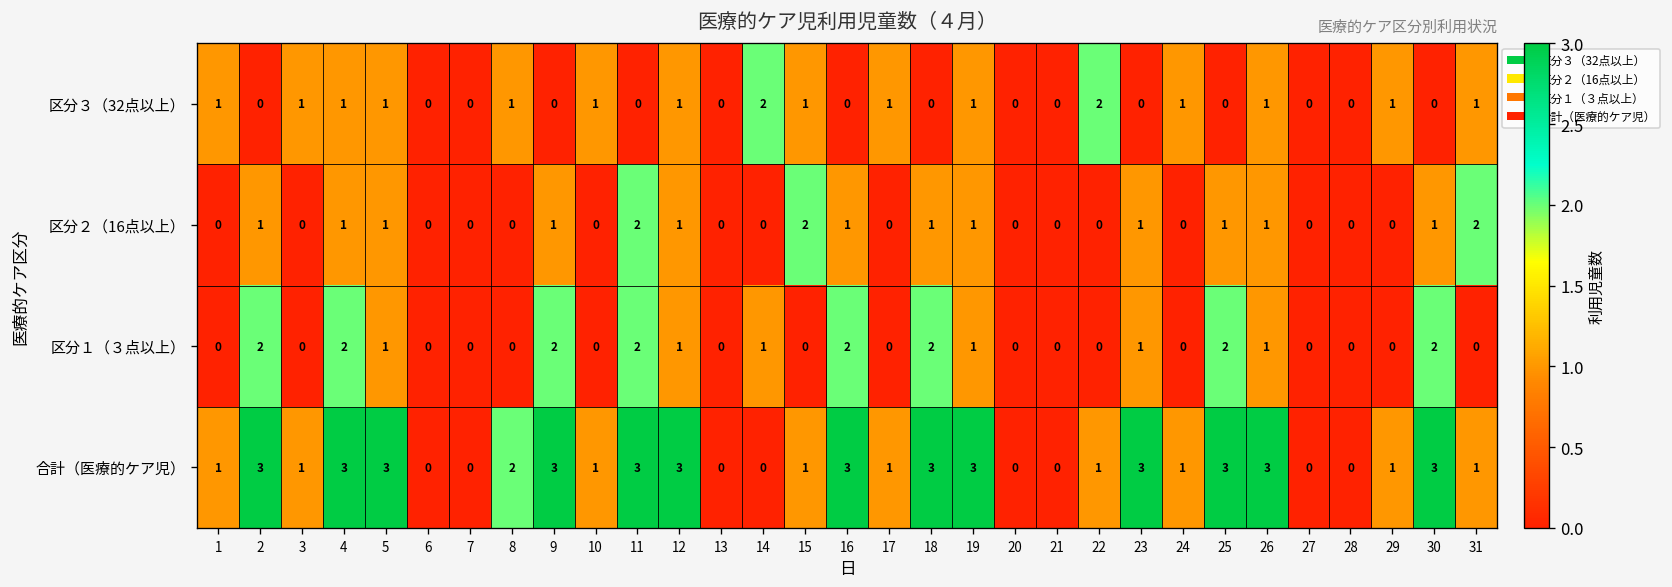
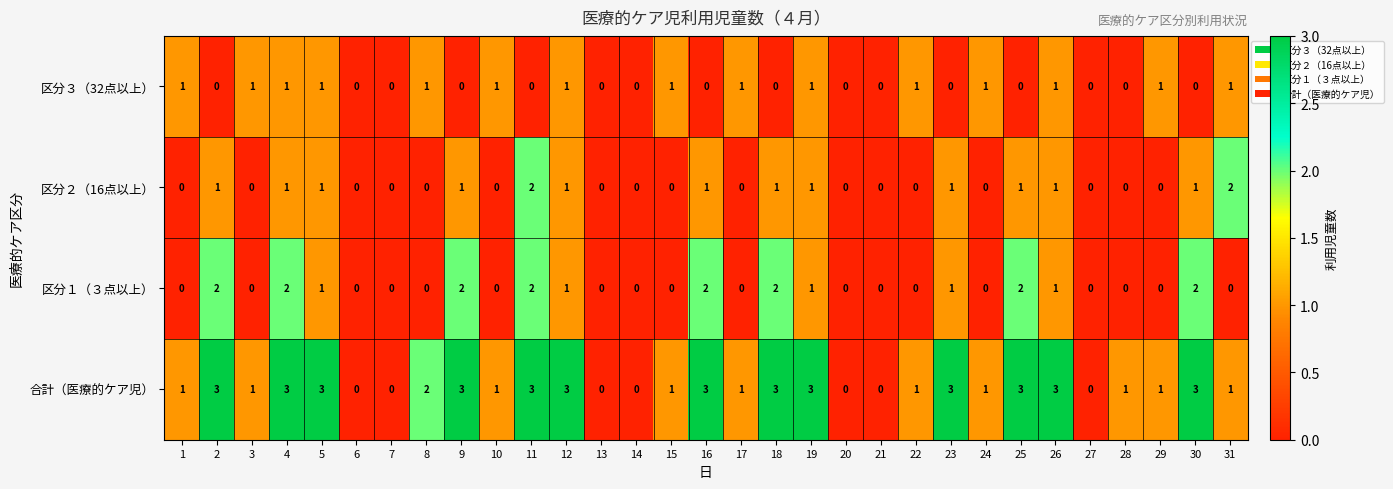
  {
    "区分３（32点以上）": {
      "1": 1,
      "2": 0,
      "3": 1,
      "4": 1,
      "5": 1,
      "6": 0,
      "7": 0,
      "8": 1,
      "9": 0,
      "10": 1,
      "11": 0,
      "12": 1,
      "13": 0,
-     "14": 2,
+     "14": 0,
      "15": 1,
      "16": 0,
      "17": 1,
      "18": 0,
      "19": 1,
      "20": 0,
      "21": 0,
-     "22": 2,
+     "22": 1,
      "23": 0,
      "24": 1,
      "25": 0,
      "26": 1,
      "27": 0,
      "28": 0,
      "29": 1,
      "30": 0,
      "31": 1
    },
    "区分２（16点以上）": {
      "1": 0,
      "2": 1,
      "3": 0,
      "4": 1,
      "5": 1,
      "6": 0,
      "7": 0,
      "8": 0,
      "9": 1,
      "10": 0,
      "11": 2,
      "12": 1,
      "13": 0,
      "14": 0,
-     "15": 2,
+     "15": 0,
      "16": 1,
      "17": 0,
      "18": 1,
      "19": 1,
      "20": 0,
      "21": 0,
      "22": 0,
      "23": 1,
      "24": 0,
      "25": 1,
      "26": 1,
      "27": 0,
      "28": 0,
      "29": 0,
      "30": 1,
      "31": 2
    },
    "区分１（３点以上）": {
      "1": 0,
      "2": 2,
      "3": 0,
      "4": 2,
      "5": 1,
      "6": 0,
      "7": 0,
      "8": 0,
      "9": 2,
      "10": 0,
      "11": 2,
      "12": 1,
      "13": 0,
-     "14": 1,
+     "14": 0,
      "15": 0,
      "16": 2,
      "17": 0,
      "18": 2,
      "19": 1,
      "20": 0,
      "21": 0,
      "22": 0,
      "23": 1,
      "24": 0,
      "25": 2,
      "26": 1,
      "27": 0,
      "28": 0,
      "29": 0,
      "30": 2,
      "31": 0
    },
    "合計（医療的ケア児）": {
      "1": 1,
      "2": 3,
      "3": 1,
      "4": 3,
      "5": 3,
      "6": 0,
      "7": 0,
      "8": 2,
      "9": 3,
      "10": 1,
      "11": 3,
      "12": 3,
      "13": 0,
      "14": 0,
      "15": 1,
      "16": 3,
      "17": 1,
      "18": 3,
      "19": 3,
      "20": 0,
      "21": 0,
      "22": 1,
      "23": 3,
      "24": 1,
      "25": 3,
      "26": 3,
      "27": 0,
-     "28": 0,
+     "28": 1,
      "29": 1,
      "30": 3,
      "31": 1
    }
  }
